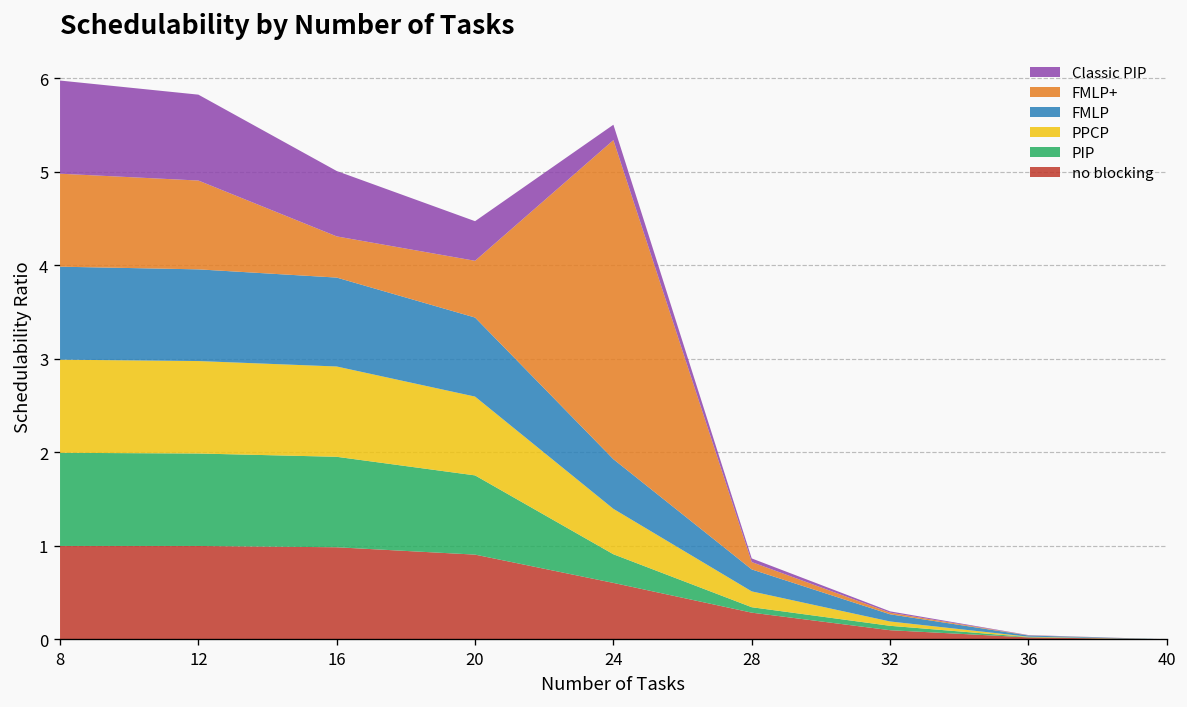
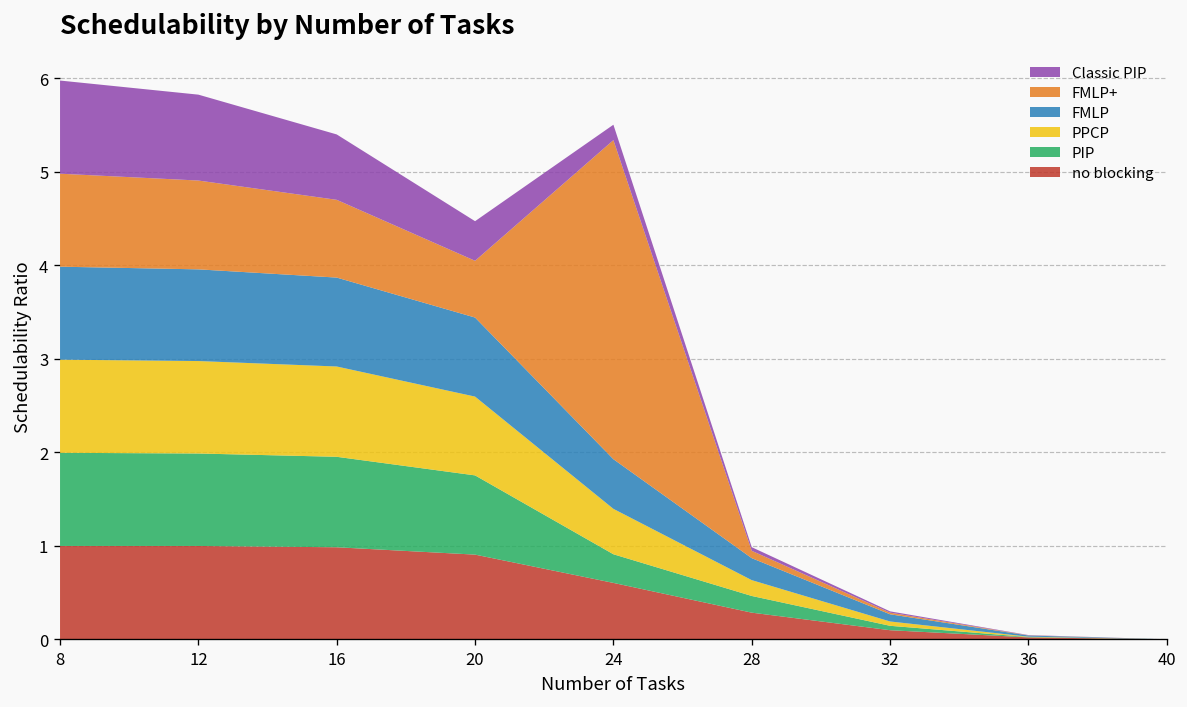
  {
    "no blocking": {
      "8": 1.0,
      "12": 1.0,
      "16": 1.0,
      "20": 0.9,
      "24": 0.6,
      "28": 0.3,
      "32": 0.1
    },
    "PIP": {
      "8": 1.0,
      "12": 1.0,
      "16": 1.0,
      "20": 0.8,
      "24": 0.3,
-     "28": 0.1,
+     "28": 0.2,
      "32": 0.0
    },
    "PPCP": {
      "8": 1.0,
      "12": 1.0,
      "16": 1.0,
      "20": 0.8,
      "24": 0.5,
      "28": 0.2,
      "32": 0.0
    },
    "FMLP": {
      "8": 1.0,
      "12": 1.0,
      "16": 1.0,
      "20": 0.8,
      "24": 0.5,
      "28": 0.2
    },
    "FMLP+": {
      "8": 1.0,
      "12": 1.0,
-     "16": 0.4,
+     "16": 0.8,
      "20": 0.6,
      "24": 3.4,
      "28": 0.1
    },
    "Classic PIP": {
      "8": 1.0,
      "12": 0.9,
      "16": 0.7,
      "20": 0.4,
      "24": 0.2,
      "28": 0.0
    }
  }
